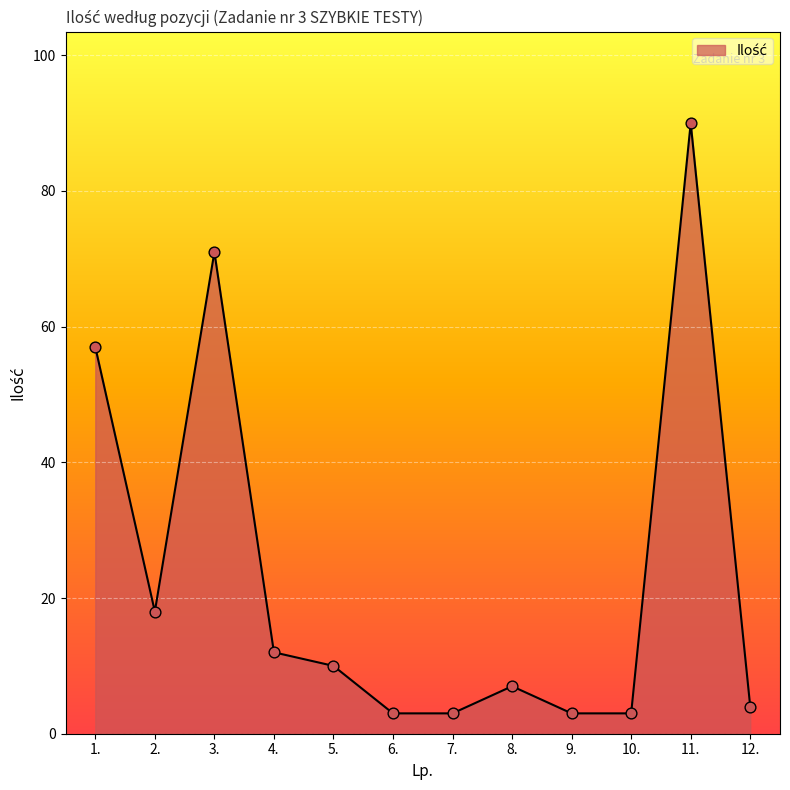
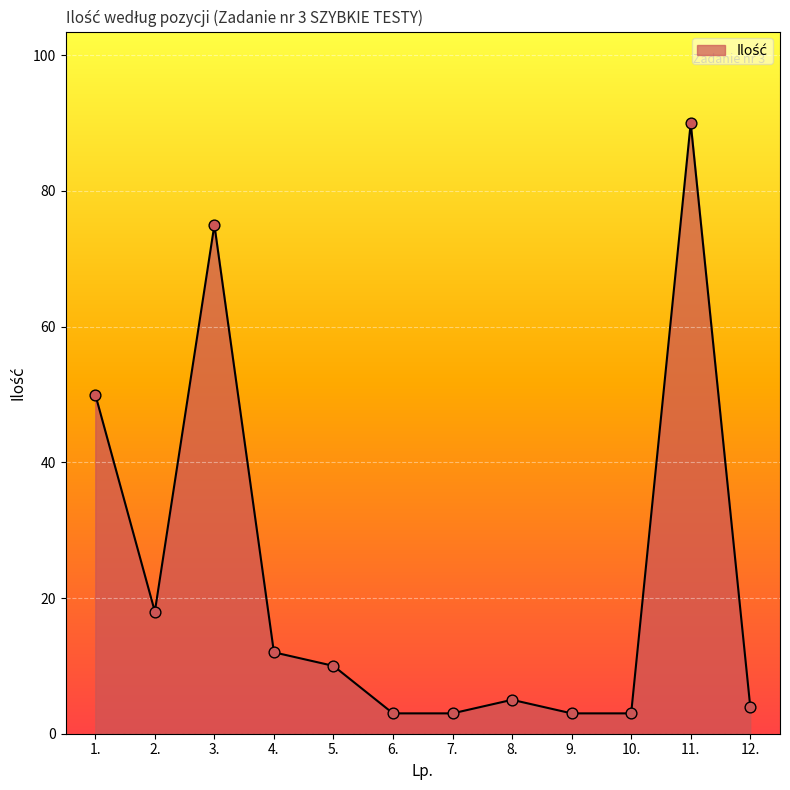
  {
-   "1.": 57,
+   "1.": 50,
    "2.": 18,
-   "3.": 71,
+   "3.": 75,
    "4.": 12,
    "5.": 10,
    "6.": 3,
    "7.": 3,
-   "8.": 7,
+   "8.": 5,
    "9.": 3,
    "10.": 3,
    "11.": 90,
    "12.": 4
  }
